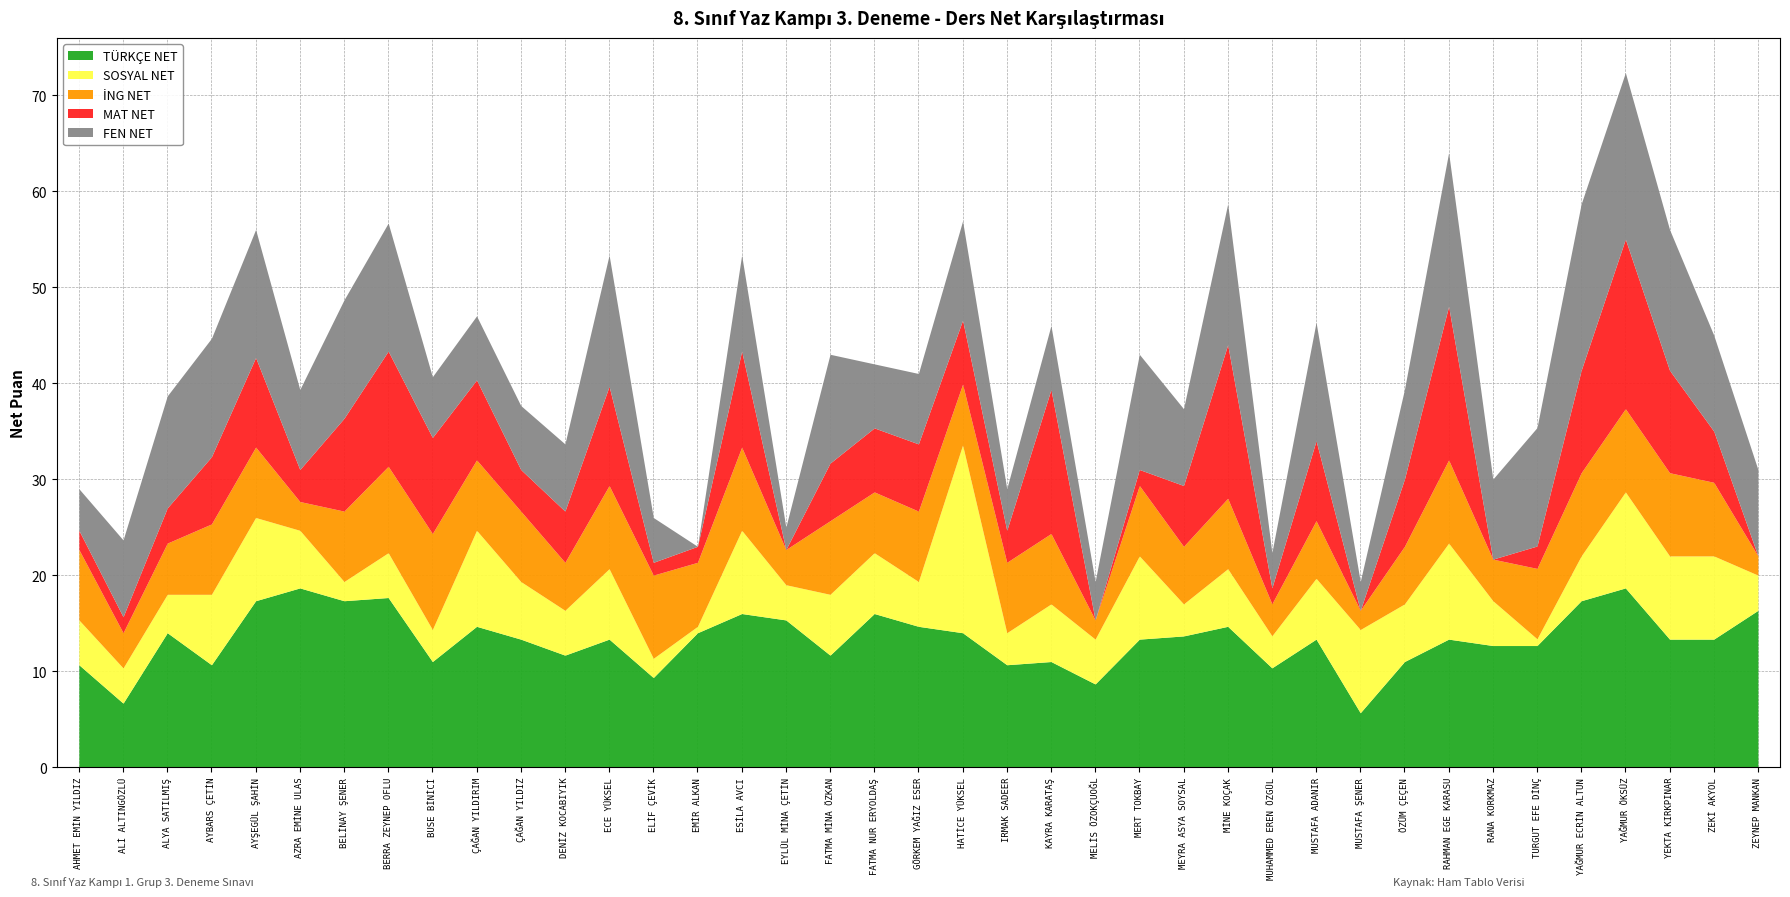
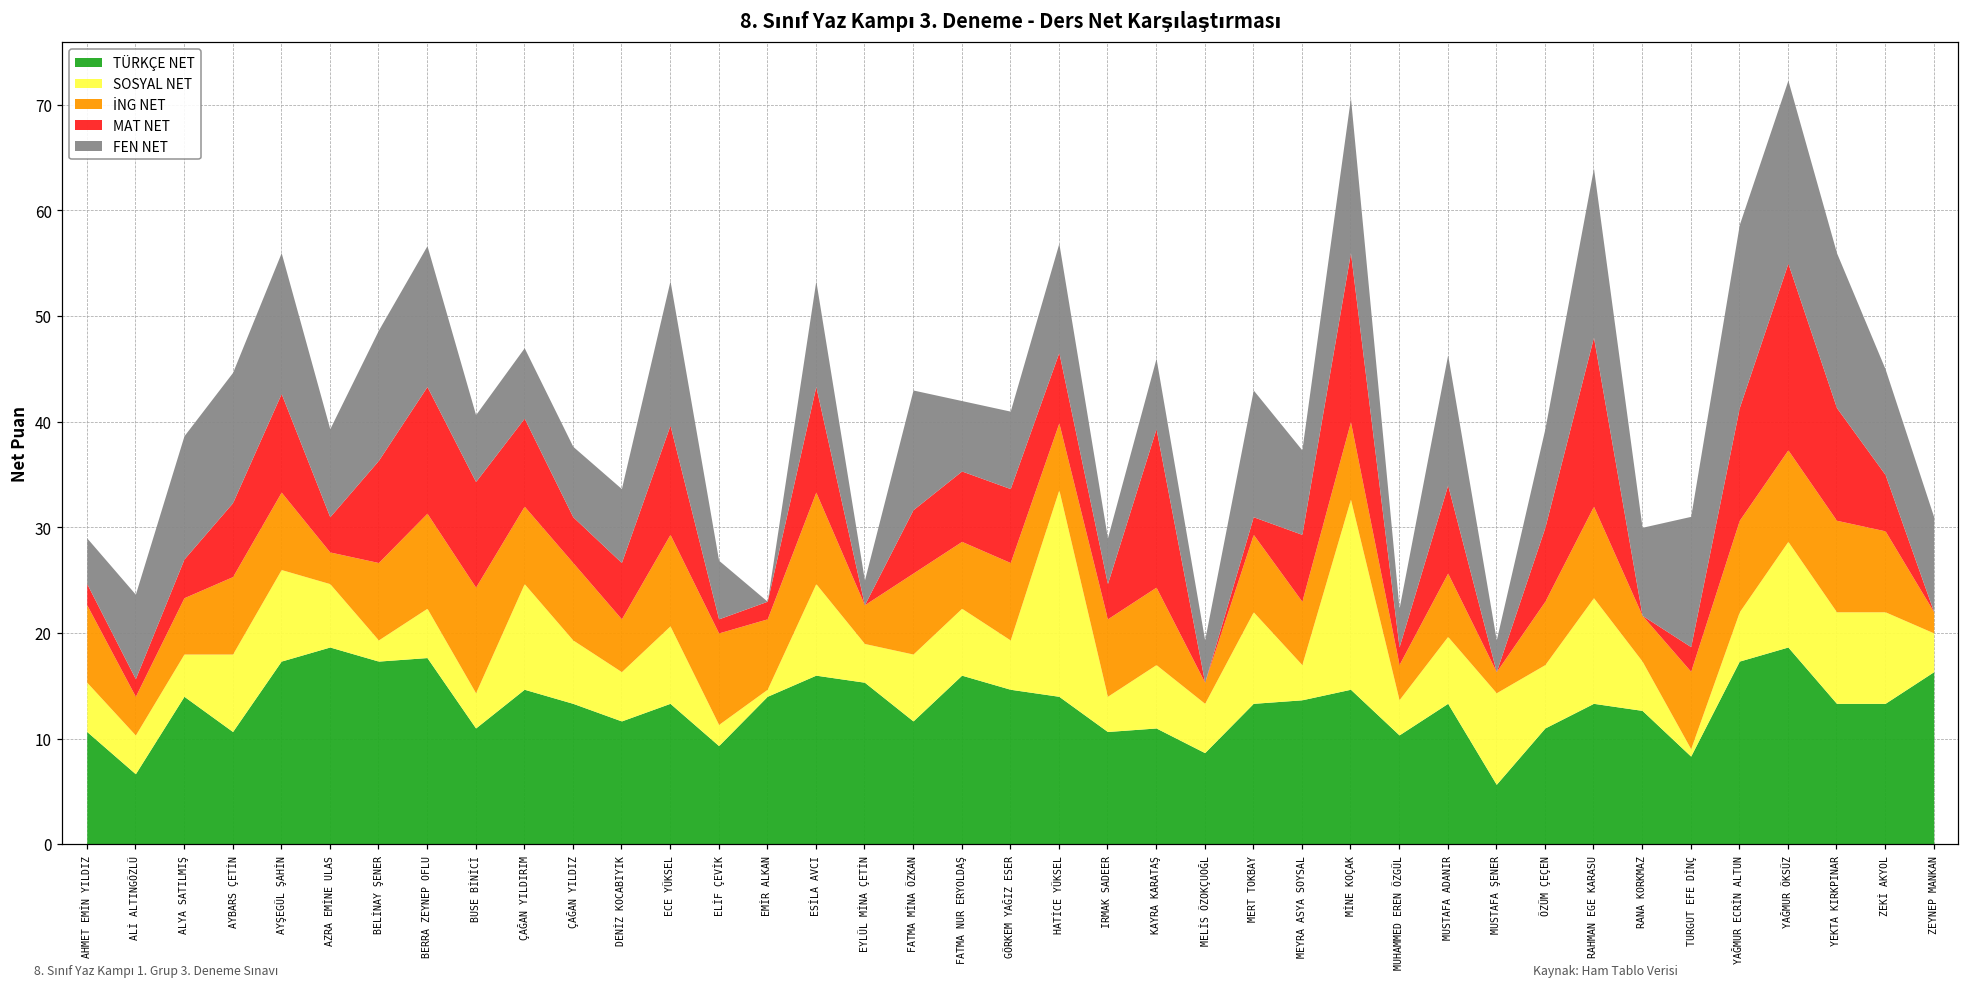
  {
    "TÜRKÇE NET": {
      "AHMET EMİN YILDIZ": 11,
      "ALİ ALTINGÖZLÜ": 7,
      "ALYA SATILMIŞ": 14,
      "AYBARS ÇETİN": 11,
      "AYŞEGÜL ŞAHİN": 17,
      "AZRA EMİNE ULAS": 19,
      "BELİNAY ŞENER": 17,
      "BERRA ZEYNEP OFLU": 18,
      "BUSE BİNİCİ": 11,
      "ÇAĞAN YILDIRIM": 15,
      "ÇAĞAN YILDIZ": 13,
      "DENİZ KOCABIYIK": 12,
      "ECE YÜKSEL": 13,
      "ELİF ÇEVİK": 9,
      "EMİR ALKAN": 14,
      "ESİLA AVCI": 16,
      "EYLÜL MİNA ÇETİN": 15,
      "FATMA MİNA ÖZKAN": 12,
      "FATMA NUR ERYOLDAŞ": 16,
      "GÖRKEM YAĞIZ ESER": 15,
      "HATİCE YÜKSEL": 14,
      "IRMAK SADEER": 11,
      "KAYRA KARATAŞ": 11,
      "MELİS ÖZOKÇUOĞL": 9,
      "MERT TOKBAY": 13,
      "MEYRA ASYA SOYSAL": 14,
      "MİNE KOÇAK": 15,
      "MUHAMMED EREN ÖZGÜL": 10,
      "MUSTAFA ADANIR": 13,
      "MUSTAFA ŞENER": 6,
      "ÖZÜM ÇEÇEN": 11,
      "RAHMAN EGE KARASU": 13,
      "RANA KORKMAZ": 13,
-     "TURGUT EFE DİNÇ": 13,
+     "TURGUT EFE DİNÇ": 8,
      "YAĞMUR ECRİN ALTUN": 17,
      "YAĞMUR ÖKSÜZ": 19,
      "YEKTA KIRKPINAR": 13,
      "ZEKİ AKYOL": 13,
      "ZEYNEP MANKAN": 16
    },
    "SOSYAL NET": {
      "AHMET EMİN YILDIZ": 5,
      "ALİ ALTINGÖZLÜ": 4,
      "ALYA SATILMIŞ": 4,
      "AYBARS ÇETİN": 7,
      "AYŞEGÜL ŞAHİN": 9,
      "AZRA EMİNE ULAS": 6,
      "BELİNAY ŞENER": 2,
      "BERRA ZEYNEP OFLU": 5,
      "BUSE BİNİCİ": 3,
      "ÇAĞAN YILDIRIM": 10,
      "ÇAĞAN YILDIZ": 6,
      "DENİZ KOCABIYIK": 5,
      "ECE YÜKSEL": 7,
      "ELİF ÇEVİK": 2,
      "EMİR ALKAN": 1,
      "ESİLA AVCI": 9,
      "EYLÜL MİNA ÇETİN": 4,
      "FATMA MİNA ÖZKAN": 6,
      "FATMA NUR ERYOLDAŞ": 6,
      "GÖRKEM YAĞIZ ESER": 5,
      "HATİCE YÜKSEL": 20,
      "IRMAK SADEER": 3,
      "KAYRA KARATAŞ": 6,
      "MELİS ÖZOKÇUOĞL": 5,
      "MERT TOKBAY": 9,
      "MEYRA ASYA SOYSAL": 3,
-     "MİNE KOÇAK": 6,
+     "MİNE KOÇAK": 18,
      "MUHAMMED EREN ÖZGÜL": 3,
      "MUSTAFA ADANIR": 6,
      "MUSTAFA ŞENER": 9,
      "ÖZÜM ÇEÇEN": 6,
      "RAHMAN EGE KARASU": 10,
      "RANA KORKMAZ": 5,
      "TURGUT EFE DİNÇ": 1,
      "YAĞMUR ECRİN ALTUN": 5,
      "YAĞMUR ÖKSÜZ": 10,
      "YEKTA KIRKPINAR": 9,
      "ZEKİ AKYOL": 9,
      "ZEYNEP MANKAN": 4
    },
    "İNG NET": {
      "AHMET EMİN YILDIZ": 7,
      "ALİ ALTINGÖZLÜ": 4,
      "ALYA SATILMIŞ": 5,
      "AYBARS ÇETİN": 7,
      "AYŞEGÜL ŞAHİN": 7,
      "AZRA EMİNE ULAS": 3,
      "BELİNAY ŞENER": 7,
      "BERRA ZEYNEP OFLU": 9,
      "BUSE BİNİCİ": 10,
      "ÇAĞAN YILDIRIM": 7,
      "ÇAĞAN YILDIZ": 7,
      "DENİZ KOCABIYIK": 5,
      "ECE YÜKSEL": 9,
      "ELİF ÇEVİK": 9,
      "EMİR ALKAN": 7,
      "ESİLA AVCI": 9,
      "FATMA MİNA ÖZKAN": 8,
      "FATMA NUR ERYOLDAŞ": 6,
      "GÖRKEM YAĞIZ ESER": 7,
      "HATİCE YÜKSEL": 6,
      "IRMAK SADEER": 7,
      "KAYRA KARATAŞ": 7,
      "MERT TOKBAY": 7,
      "MEYRA ASYA SOYSAL": 6,
      "MİNE KOÇAK": 7,
      "MUHAMMED EREN ÖZGÜL": 3,
      "MUSTAFA ADANIR": 6,
      "ÖZÜM ÇEÇEN": 6,
      "RAHMAN EGE KARASU": 9,
      "TURGUT EFE DİNÇ": 7,
      "YAĞMUR ECRİN ALTUN": 9,
      "YAĞMUR ÖKSÜZ": 9,
      "YEKTA KIRKPINAR": 9,
      "ZEKİ AKYOL": 8
    },
    "MAT NET": {
      "AHMET EMİN YILDIZ": 2,
      "ALİ ALTINGÖZLÜ": 2,
      "ALYA SATILMIŞ": 4,
      "AYBARS ÇETİN": 7,
      "AYŞEGÜL ŞAHİN": 9,
      "AZRA EMİNE ULAS": 3,
      "BELİNAY ŞENER": 10,
      "BERRA ZEYNEP OFLU": 12,
      "BUSE BİNİCİ": 10,
      "ÇAĞAN YILDIRIM": 8,
      "ÇAĞAN YILDIZ": 4,
      "DENİZ KOCABIYIK": 5,
      "ECE YÜKSEL": 10,
      "ELİF ÇEVİK": 1,
      "ESİLA AVCI": 10,
      "FATMA MİNA ÖZKAN": 6,
      "FATMA NUR ERYOLDAŞ": 7,
      "GÖRKEM YAĞIZ ESER": 7,
      "HATİCE YÜKSEL": 7,
      "IRMAK SADEER": 3,
      "KAYRA KARATAŞ": 15,
      "MERT TOKBAY": 2,
      "MEYRA ASYA SOYSAL": 6,
      "MİNE KOÇAK": 16,
      "MUHAMMED EREN ÖZGÜL": 2,
      "MUSTAFA ADANIR": 8,
      "ÖZÜM ÇEÇEN": 7,
      "RAHMAN EGE KARASU": 16,
      "TURGUT EFE DİNÇ": 2,
      "YAĞMUR ECRİN ALTUN": 11,
      "YAĞMUR ÖKSÜZ": 18,
      "YEKTA KIRKPINAR": 11,
      "ZEKİ AKYOL": 5
    },
    "FEN NET": {
      "AHMET EMİN YILDIZ": 4,
      "ALİ ALTINGÖZLÜ": 8,
      "ALYA SATILMIŞ": 12,
      "AYBARS ÇETİN": 12,
      "AYŞEGÜL ŞAHİN": 13,
      "AZRA EMİNE ULAS": 8,
      "BELİNAY ŞENER": 12,
      "BERRA ZEYNEP OFLU": 13,
      "BUSE BİNİCİ": 6,
      "ÇAĞAN YILDIRIM": 7,
      "ÇAĞAN YILDIZ": 7,
      "DENİZ KOCABIYIK": 7,
      "ECE YÜKSEL": 14,
-     "ELİF ÇEVİK": 5,
+     "ELİF ÇEVİK": 6,
      "ESİLA AVCI": 10,
      "EYLÜL MİNA ÇETİN": 2,
      "FATMA MİNA ÖZKAN": 11,
      "FATMA NUR ERYOLDAŞ": 7,
      "GÖRKEM YAĞIZ ESER": 7,
      "HATİCE YÜKSEL": 10,
      "IRMAK SADEER": 4,
      "KAYRA KARATAŞ": 7,
      "MELİS ÖZOKÇUOĞL": 4,
      "MERT TOKBAY": 12,
      "MEYRA ASYA SOYSAL": 8,
      "MİNE KOÇAK": 15,
      "MUHAMMED EREN ÖZGÜL": 4,
      "MUSTAFA ADANIR": 12,
      "MUSTAFA ŞENER": 3,
      "ÖZÜM ÇEÇEN": 9,
      "RAHMAN EGE KARASU": 16,
      "RANA KORKMAZ": 8,
      "TURGUT EFE DİNÇ": 12,
      "YAĞMUR ECRİN ALTUN": 17,
      "YAĞMUR ÖKSÜZ": 17,
      "YEKTA KIRKPINAR": 15,
      "ZEKİ AKYOL": 10,
      "ZEYNEP MANKAN": 9
    }
  }
